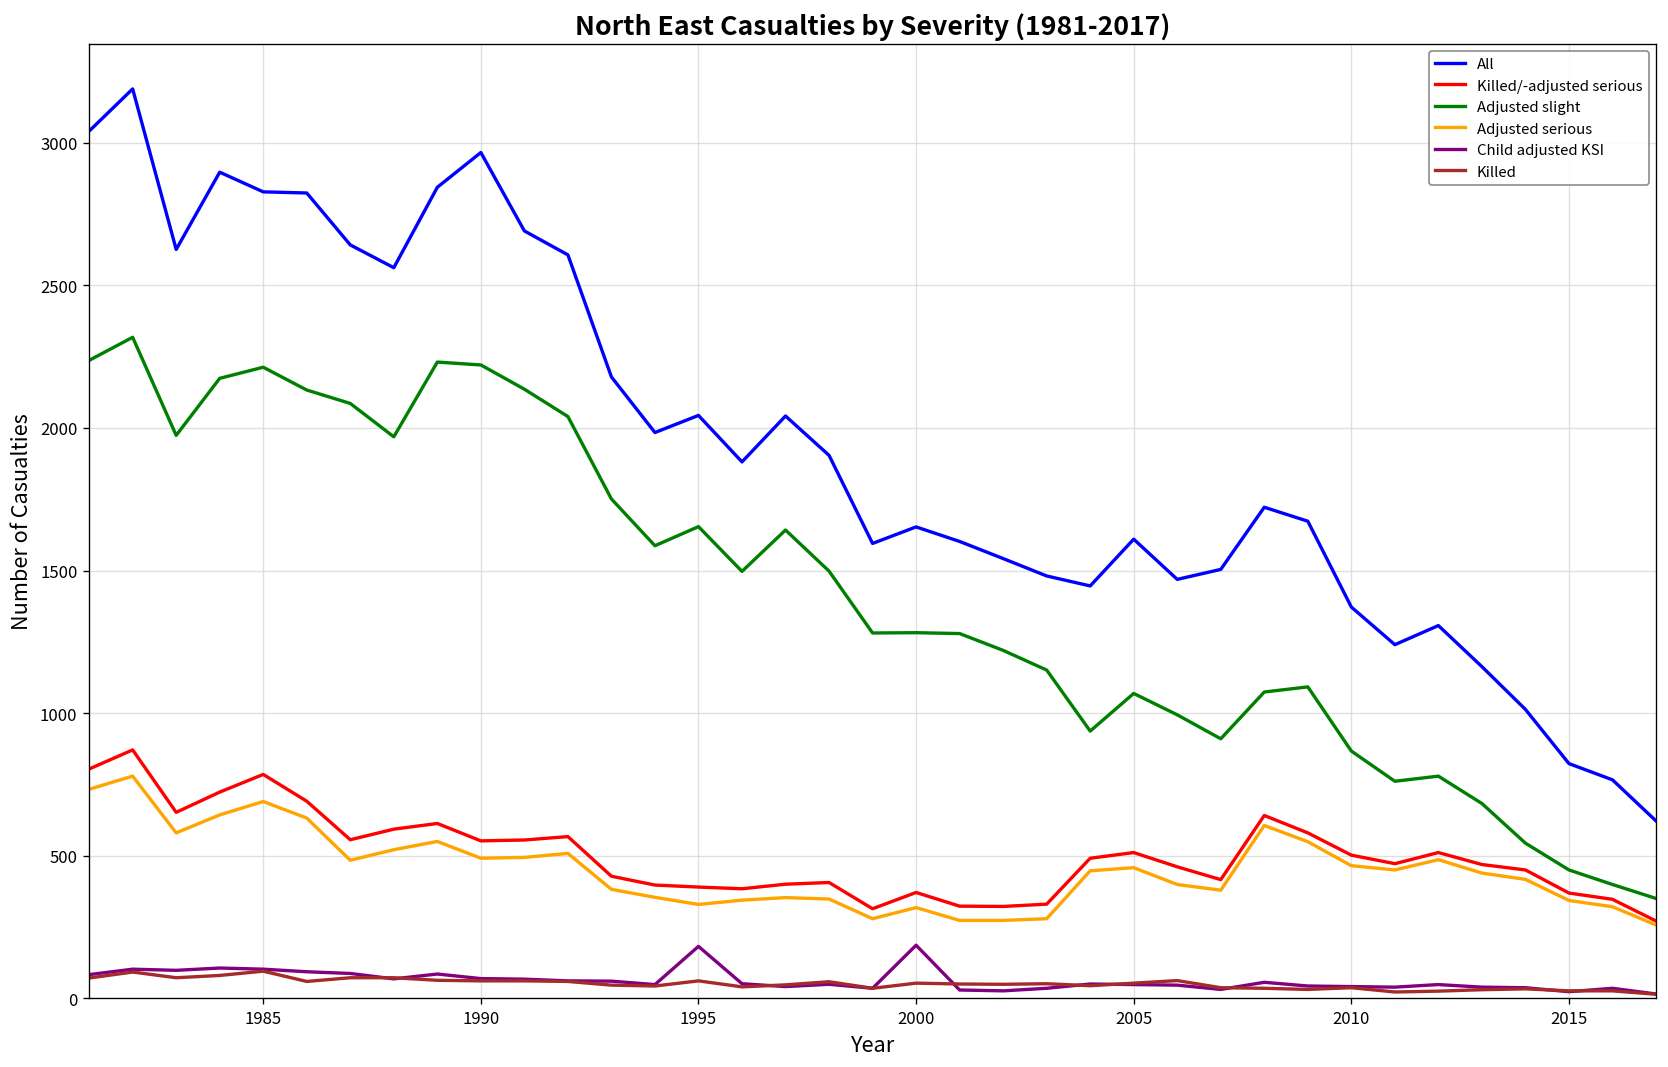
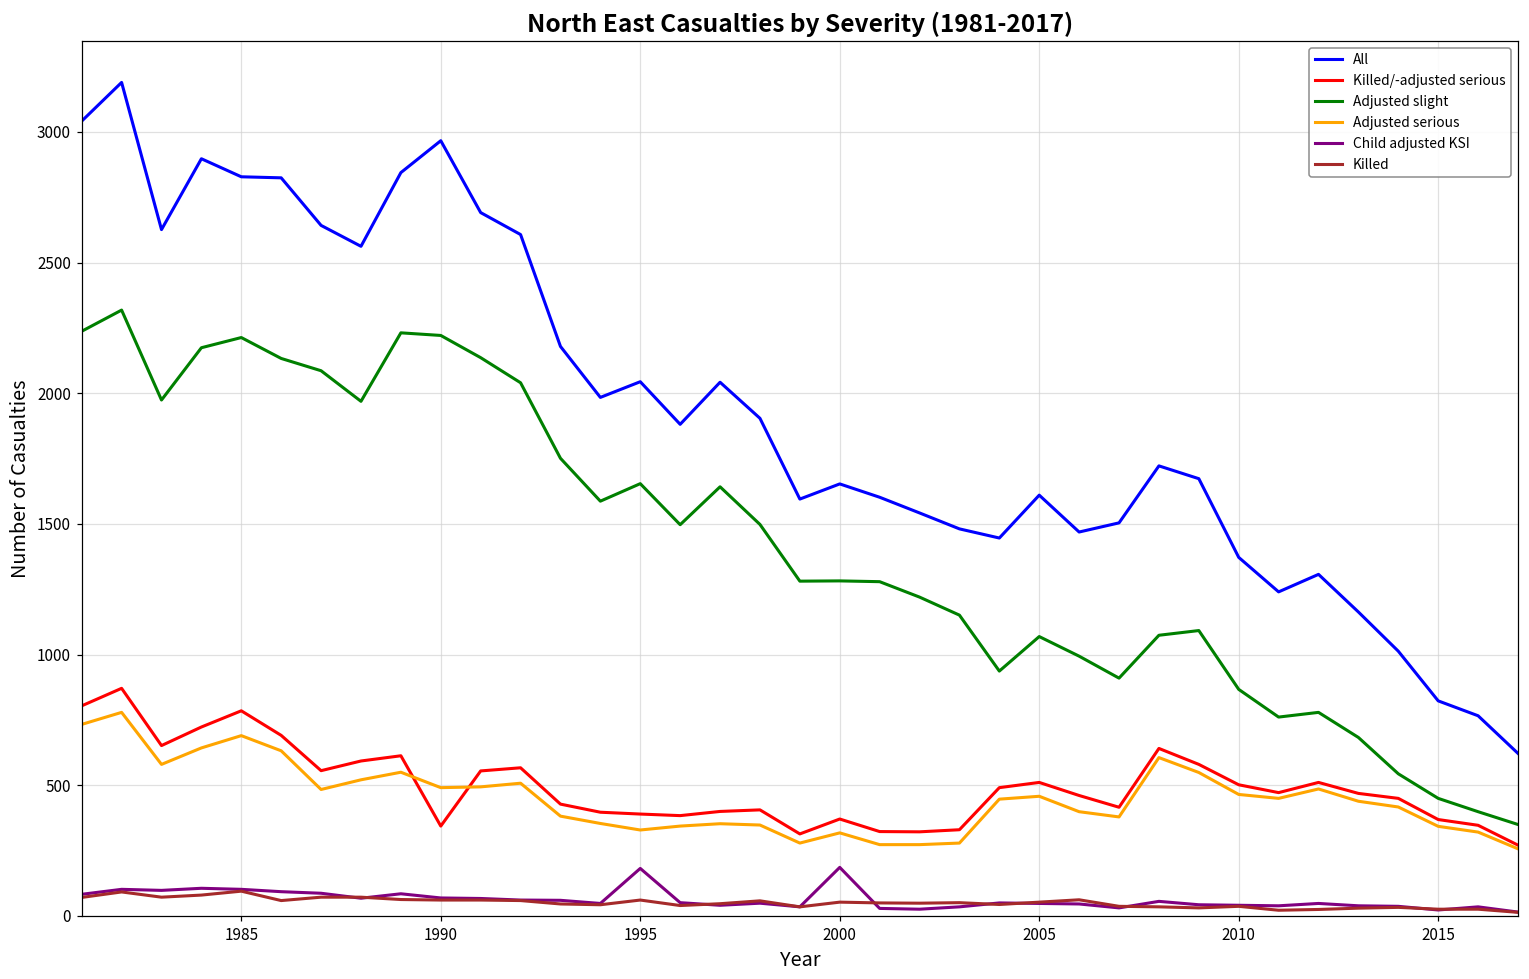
  {
    "All": {
      "1985": 2830,
      "1990": 2970,
      "1995": 2040,
      "2000": 1650,
      "2005": 1610,
      "2010": 1370,
      "2015": 820
    },
    "Killed/-adjusted serious": {
      "1985": 790,
-     "1990": 550,
+     "1990": 340,
      "1995": 390,
      "2000": 370,
      "2005": 510,
      "2010": 500,
      "2015": 370
    },
    "Adjusted slight": {
      "1985": 2210,
      "1990": 2220,
      "1995": 1650,
      "2000": 1280,
      "2005": 1070,
      "2010": 870,
      "2015": 450
    },
    "Adjusted serious": {
      "1985": 690,
      "1990": 490,
      "1995": 330,
      "2000": 320,
      "2005": 460,
      "2010": 470,
      "2015": 340
    },
    "Child adjusted KSI": {
      "1995": 180,
      "2000": 190
    },
    "Killed": {
      "1995": 60,
      "2000": 50
    }
  }
